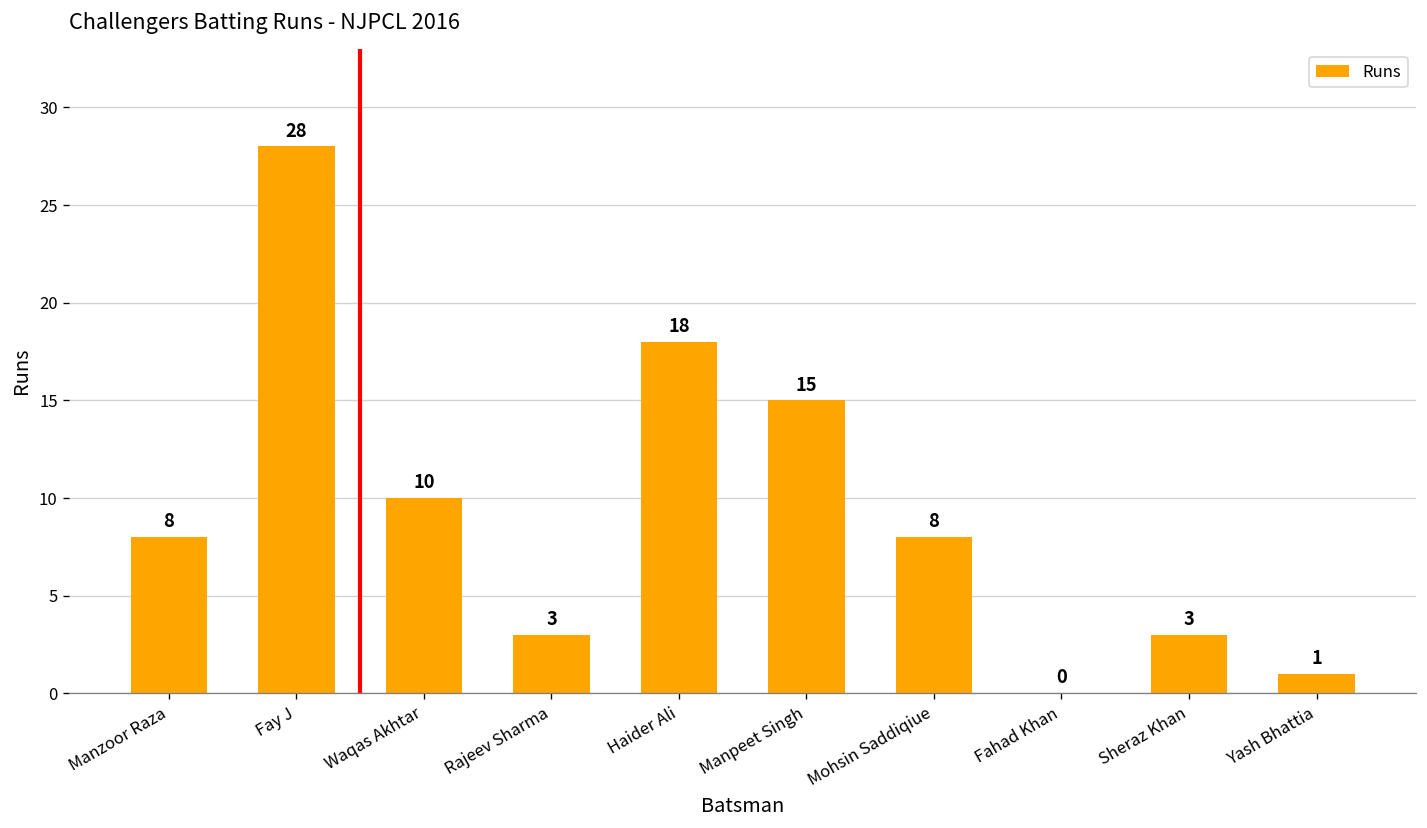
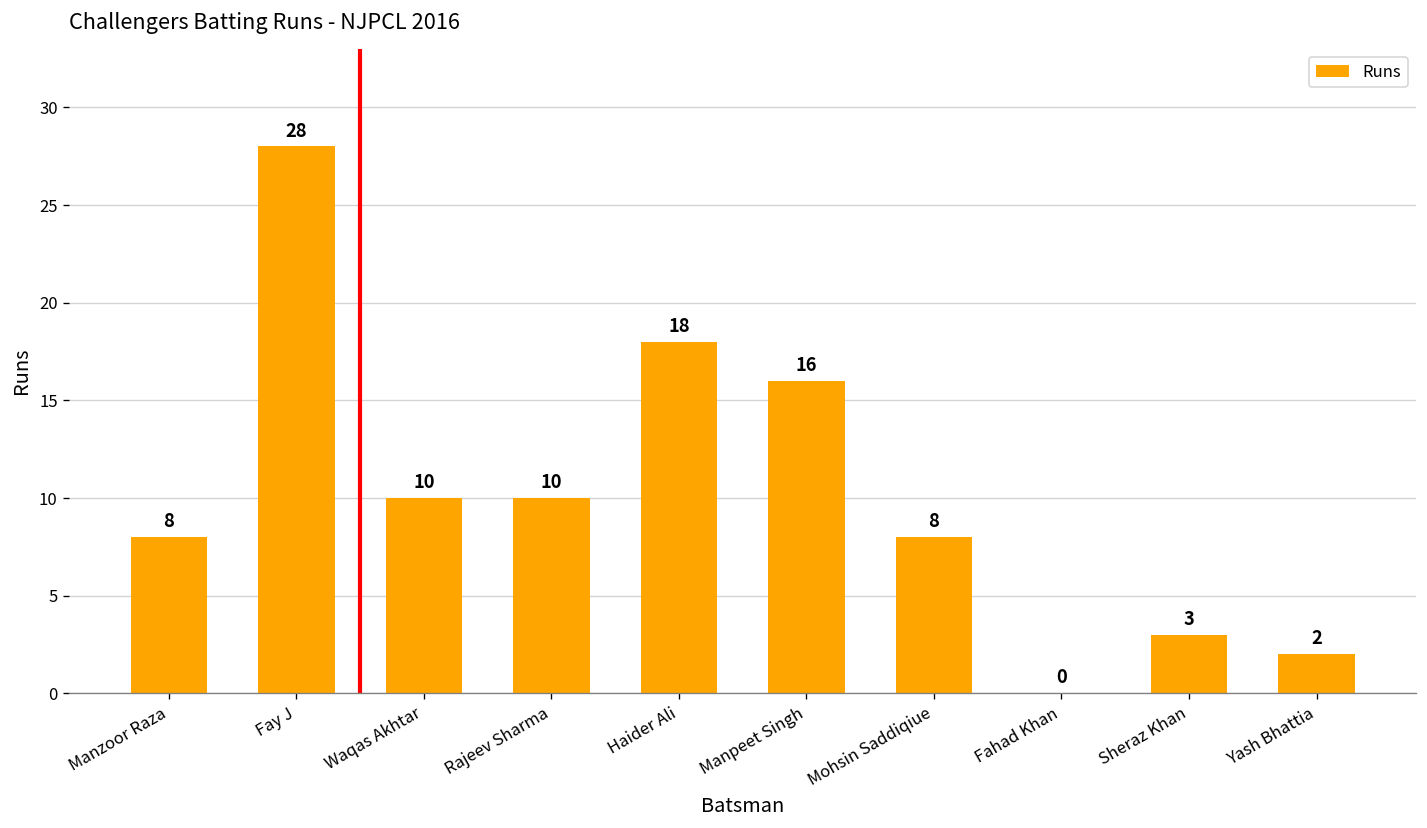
  {
    "Manzoor Raza": 8,
    "Fay J": 28,
    "Waqas Akhtar": 10,
-   "Rajeev Sharma": 3,
+   "Rajeev Sharma": 10,
    "Haider Ali": 18,
-   "Manpeet Singh": 15,
+   "Manpeet Singh": 16,
    "Mohsin Saddiqiue": 8,
    "Fahad Khan": 0,
    "Sheraz Khan": 3,
-   "Yash Bhattia": 1
+   "Yash Bhattia": 2
  }
